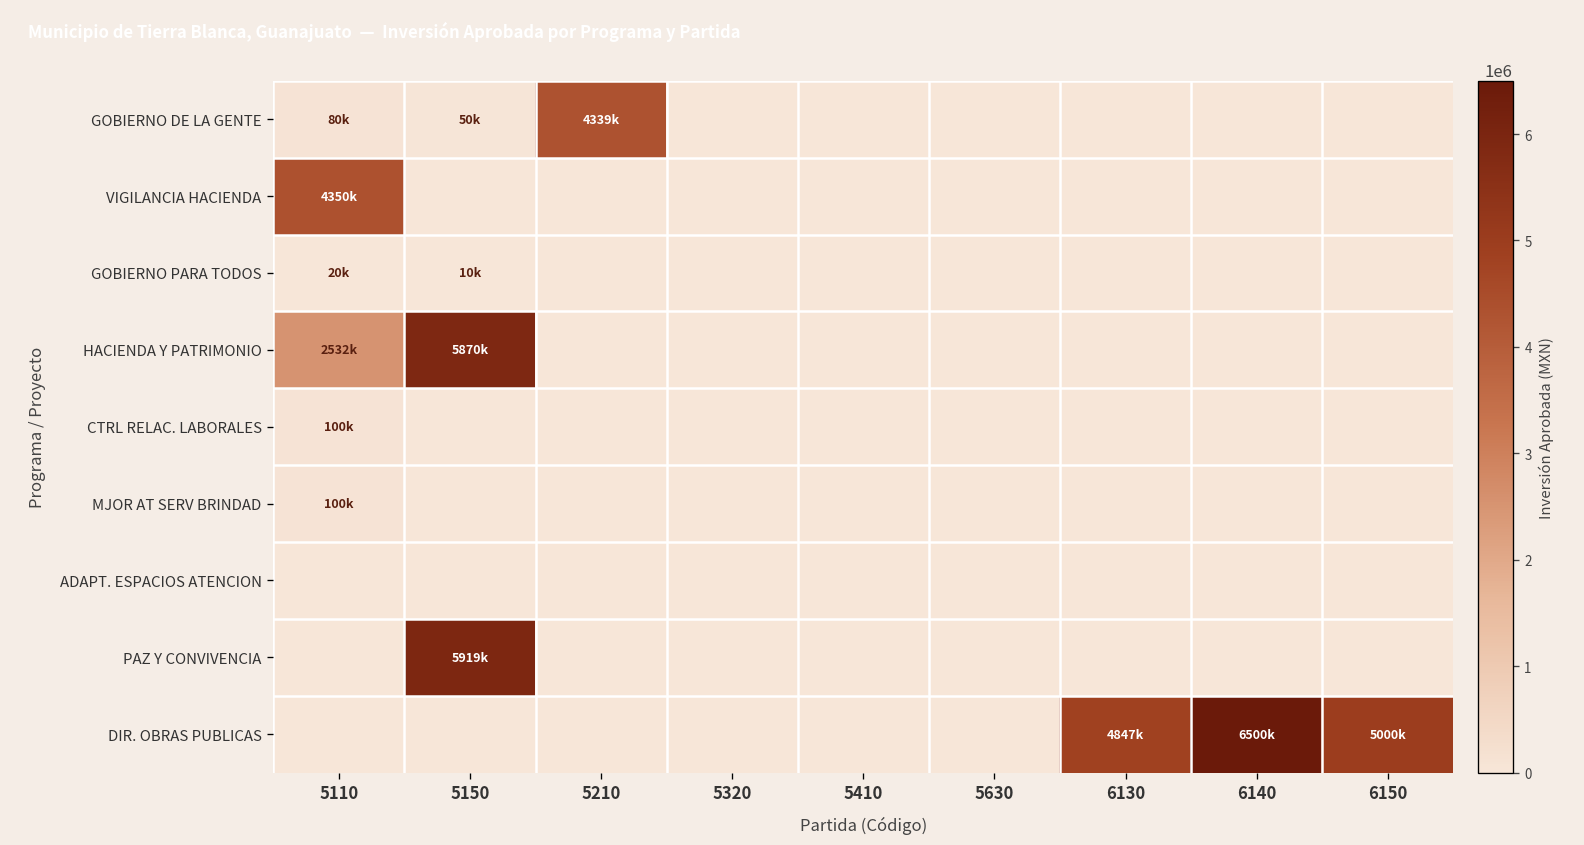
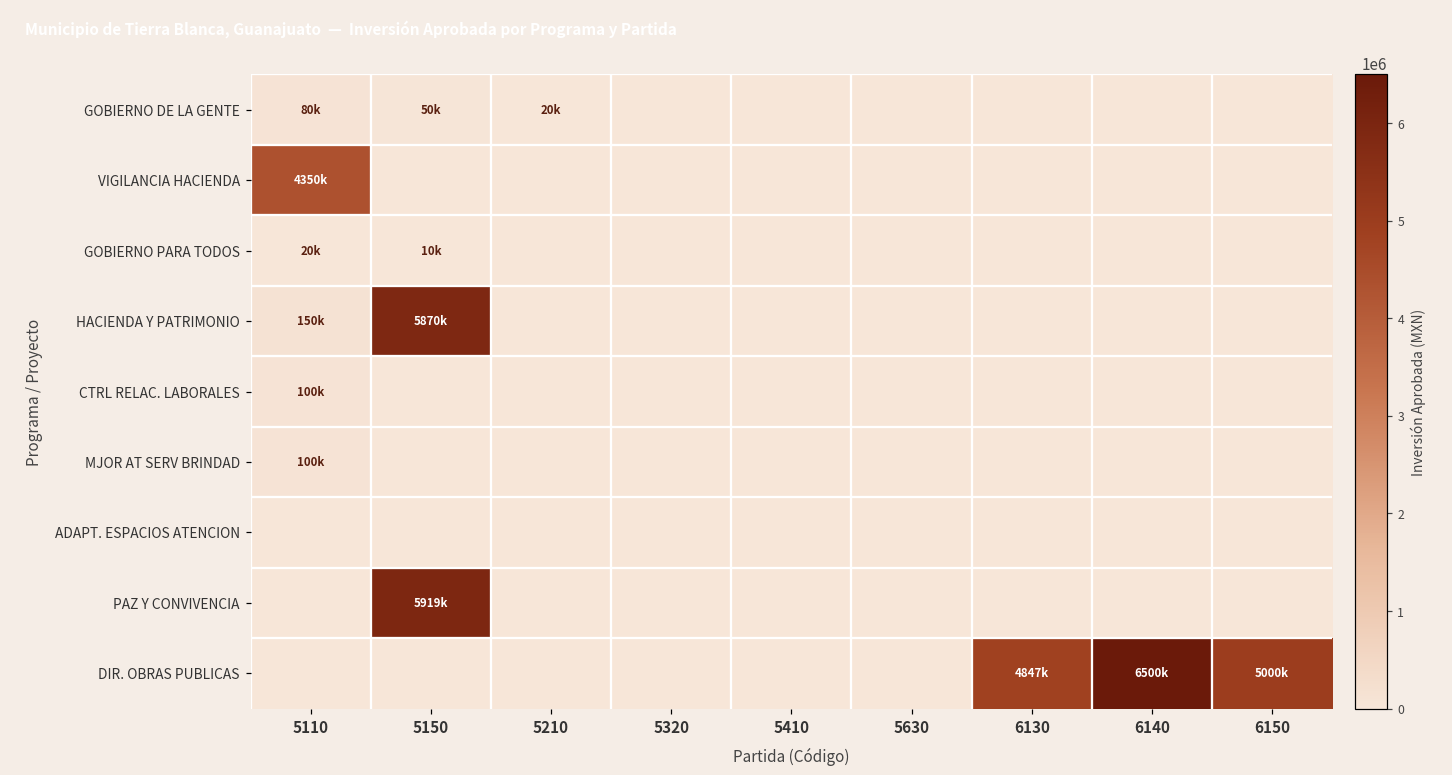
  {
    "GOBIERNO DE LA GENTE": {
      "5110": "80k",
      "5150": "50k",
-     "5210": "4339k"
+     "5210": "20k"
    },
    "VIGILANCIA HACIENDA": {
      "5110": "4350k"
    },
    "GOBIERNO PARA TODOS": {
      "5110": "20k",
      "5150": "10k"
    },
    "HACIENDA Y PATRIMONIO": {
-     "5110": "2532k",
+     "5110": "150k",
      "5150": "5870k"
    },
    "CTRL RELAC. LABORALES": {
      "5110": "100k"
    },
    "MJOR AT SERV BRINDAD": {
      "5110": "100k"
    },
    "PAZ Y CONVIVENCIA": {
      "5150": "5919k"
    },
    "DIR. OBRAS PUBLICAS": {
      "6130": "4847k",
      "6140": "6500k",
      "6150": "5000k"
    }
  }
